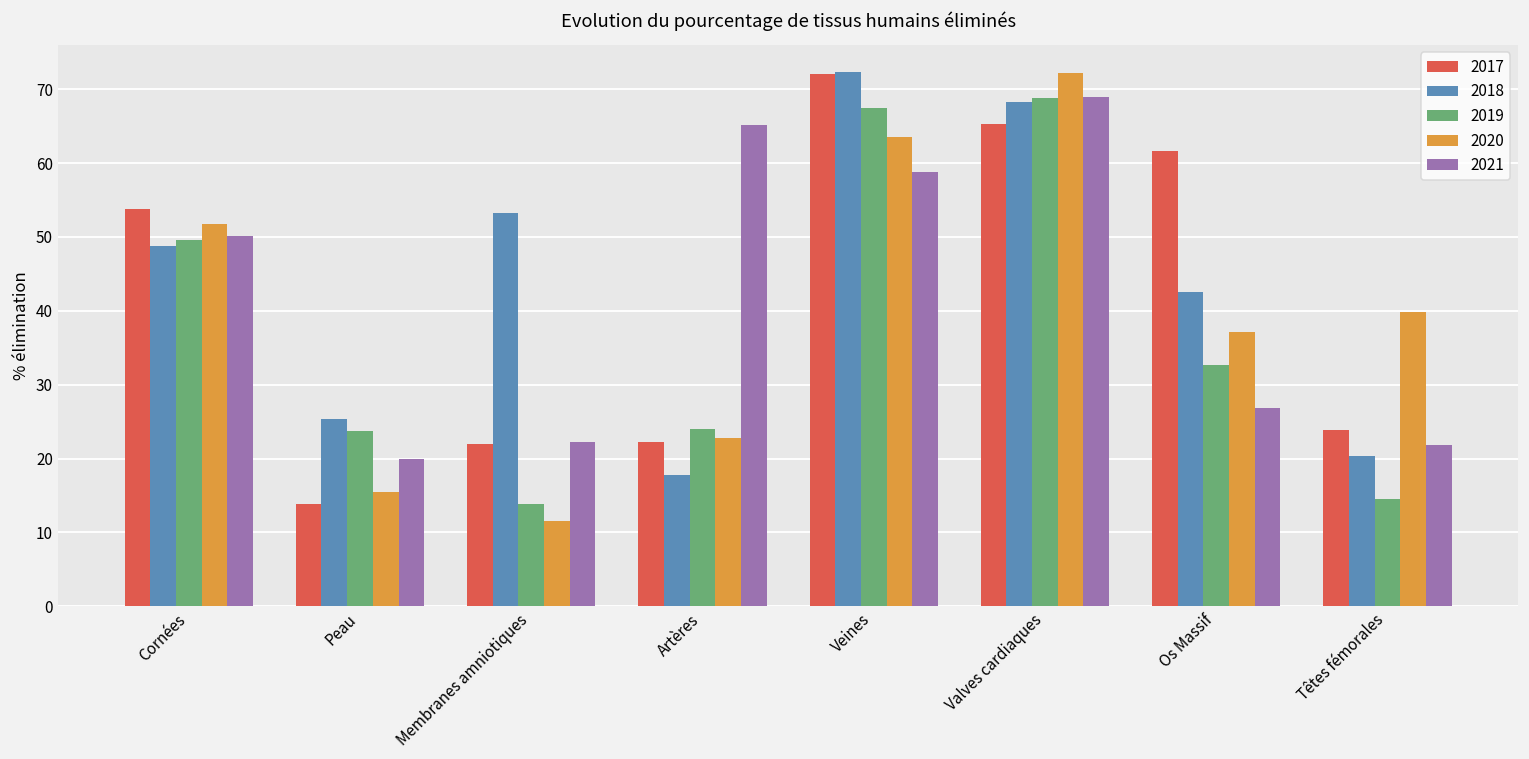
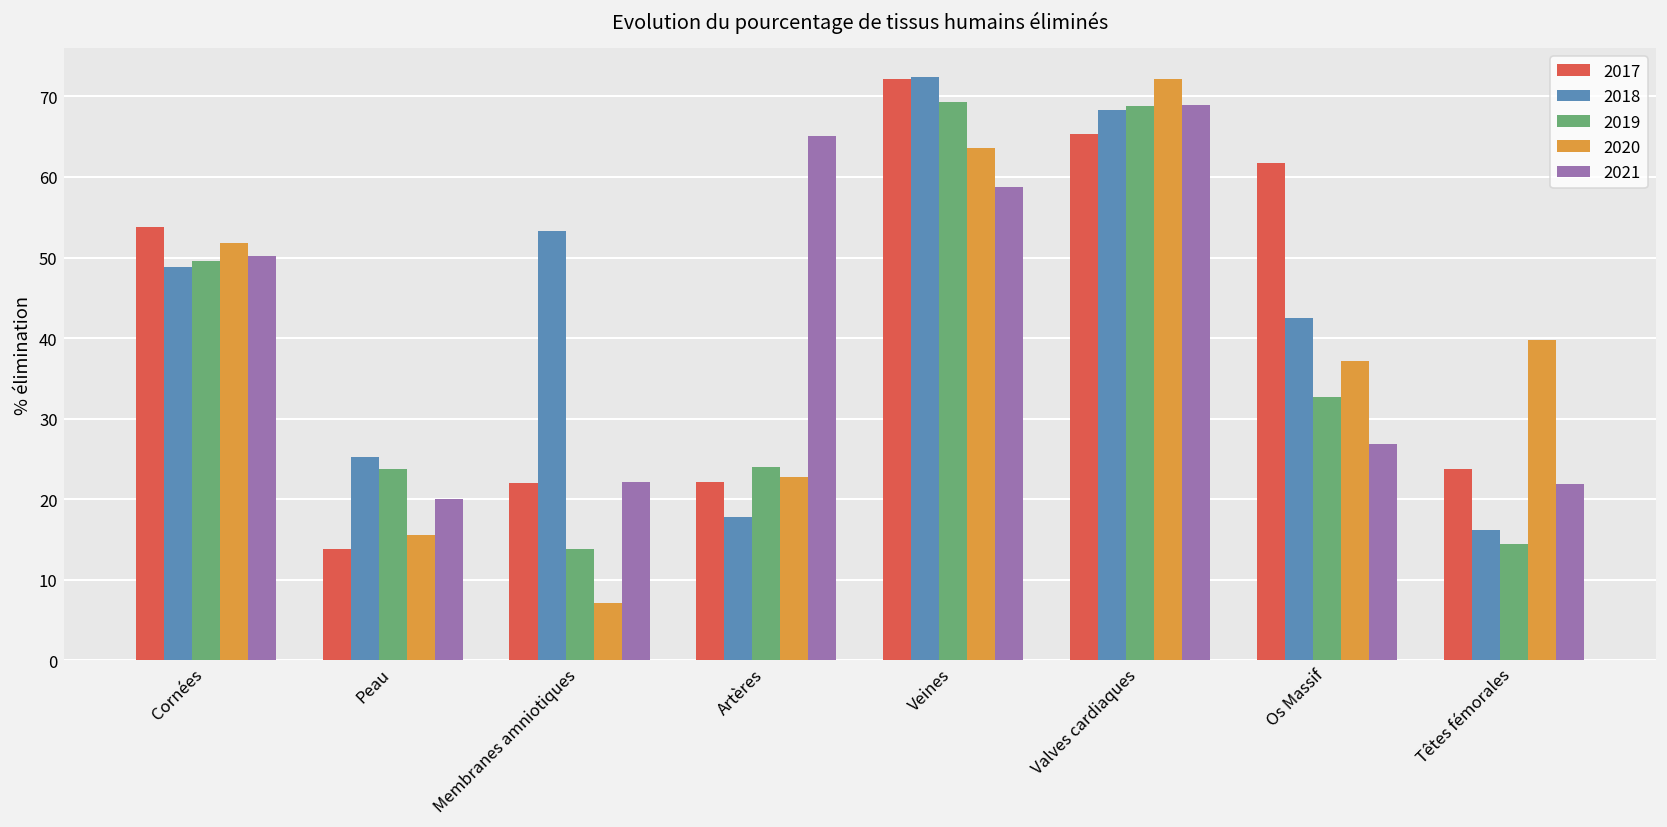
  {
    "2017": {
      "Cornées": 54,
      "Peau": 14,
      "Membranes amniotiques": 22,
      "Artères": 22,
      "Veines": 72,
      "Valves cardiaques": 65,
      "Os Massif": 62,
      "Têtes fémorales": 24
    },
    "2018": {
      "Cornées": 49,
      "Peau": 25,
      "Membranes amniotiques": 53,
      "Artères": 18,
      "Veines": 72,
      "Valves cardiaques": 68,
      "Os Massif": 43,
-     "Têtes fémorales": 20
+     "Têtes fémorales": 16
    },
    "2019": {
      "Cornées": 50,
      "Peau": 24,
      "Membranes amniotiques": 14,
      "Artères": 24,
-     "Veines": 68,
+     "Veines": 69,
      "Valves cardiaques": 69,
      "Os Massif": 33,
      "Têtes fémorales": 15
    },
    "2020": {
      "Cornées": 52,
      "Peau": 16,
-     "Membranes amniotiques": 12,
+     "Membranes amniotiques": 7,
      "Artères": 23,
      "Veines": 64,
      "Valves cardiaques": 72,
      "Os Massif": 37,
      "Têtes fémorales": 40
    },
    "2021": {
      "Cornées": 50,
      "Peau": 20,
      "Membranes amniotiques": 22,
      "Artères": 65,
      "Veines": 59,
      "Valves cardiaques": 69,
      "Os Massif": 27,
      "Têtes fémorales": 22
    }
  }
